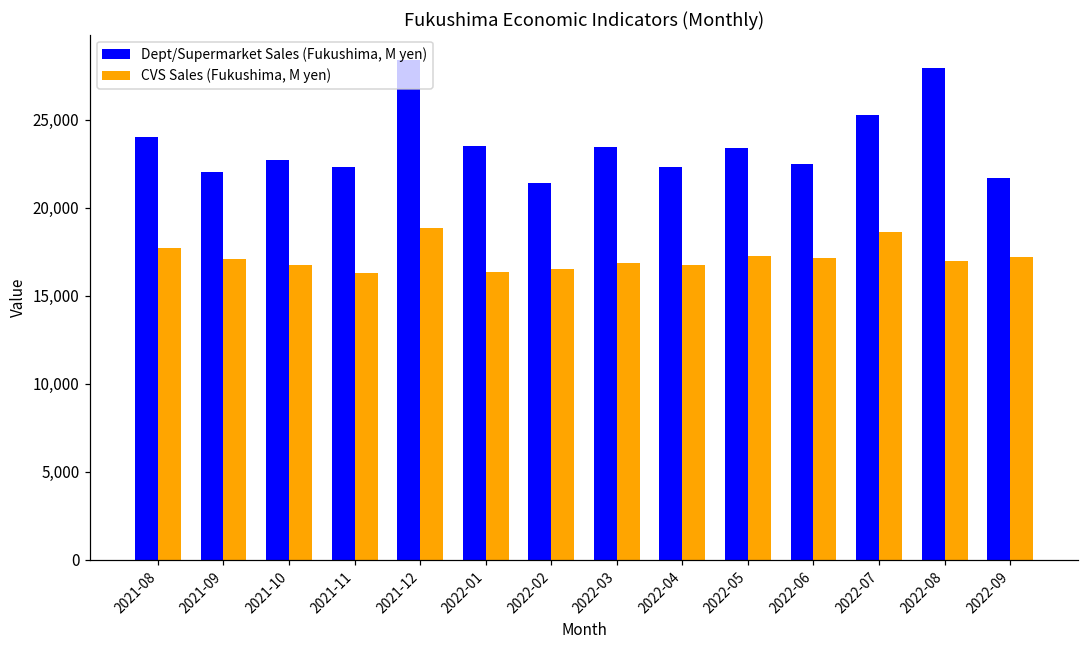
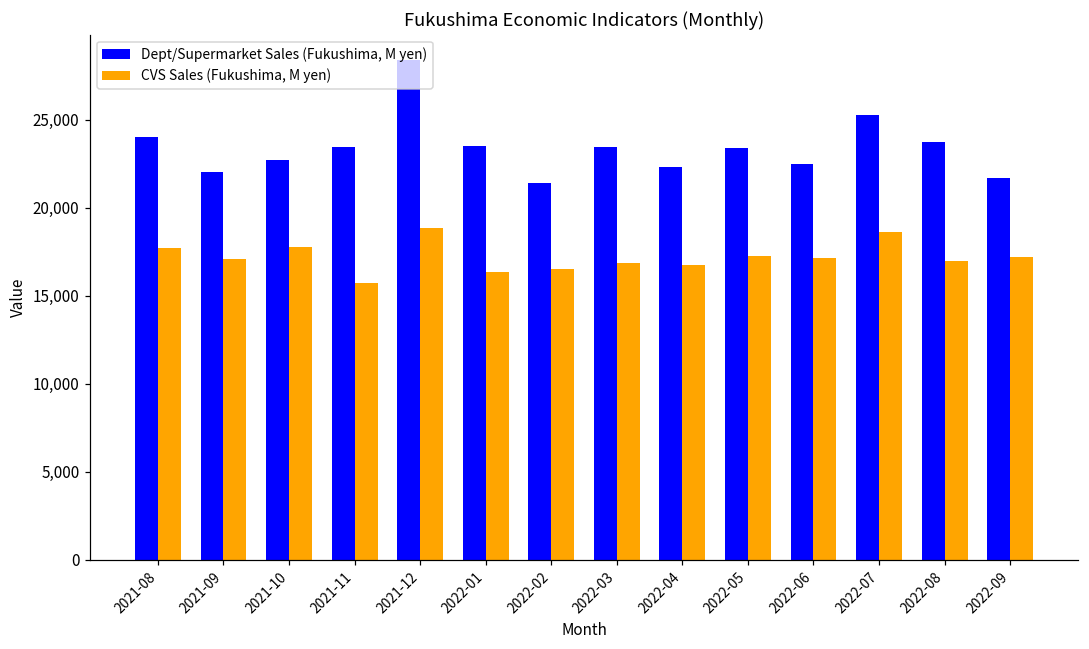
  {
    "Dept/Supermarket Sales (Fukushima, M yen)": {
      "2021-08": "24,000",
      "2021-09": "22,000",
      "2021-10": "22,700",
-     "2021-11": "22,300",
+     "2021-11": "23,400",
      "2022-01": "23,500",
      "2022-02": "21,400",
      "2022-03": "23,400",
      "2022-04": "22,300",
      "2022-05": "23,400",
      "2022-06": "22,500",
      "2022-07": "25,300",
-     "2022-08": "27,900",
+     "2022-08": "23,800",
      "2022-09": "21,700"
    },
    "CVS Sales (Fukushima, M yen)": {
      "2021-08": "17,700",
      "2021-09": "17,100",
-     "2021-10": "16,800",
-     "2021-11": "16,300",
+     "2021-10": "17,800",
+     "2021-11": "15,700",
      "2021-12": "18,900",
      "2022-01": "16,400",
      "2022-02": "16,500",
      "2022-03": "16,900",
      "2022-04": "16,800",
      "2022-05": "17,200",
      "2022-06": "17,100",
      "2022-07": "18,600",
      "2022-08": "17,000",
      "2022-09": "17,200"
    }
  }
